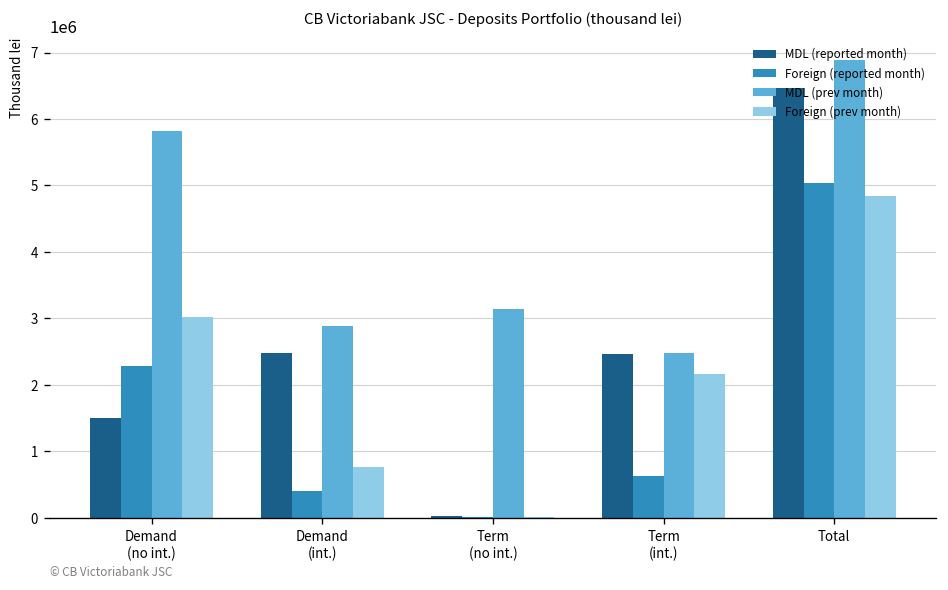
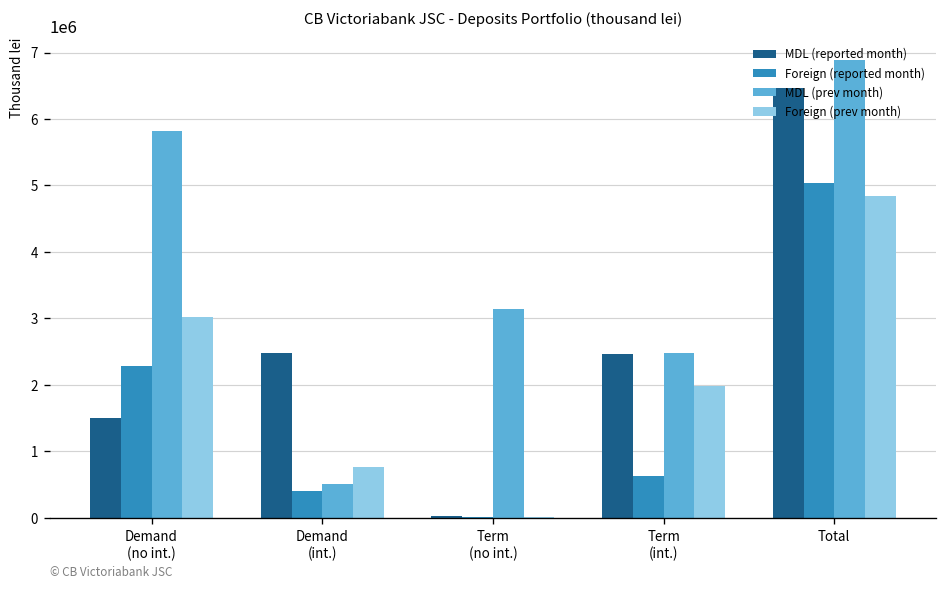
  {
    "MDL (reported month)": {
      "Demand (no int.)": 1500000,
      "Demand (int.)": 2500000,
      "Term (int.)": 2500000,
      "Total": 6500000
    },
    "Foreign (reported month)": {
      "Demand (no int.)": 2300000,
      "Demand (int.)": 400000,
      "Term (int.)": 600000,
      "Total": 5000000
    },
    "MDL (prev month)": {
      "Demand (no int.)": 5800000,
-     "Demand (int.)": 2900000,
+     "Demand (int.)": 500000,
      "Term (no int.)": 3100000,
      "Term (int.)": 2500000,
      "Total": 6900000
    },
    "Foreign (prev month)": {
      "Demand (no int.)": 3000000,
      "Demand (int.)": 800000,
-     "Term (int.)": 2200000,
+     "Term (int.)": 2000000,
      "Total": 4800000
    }
  }
